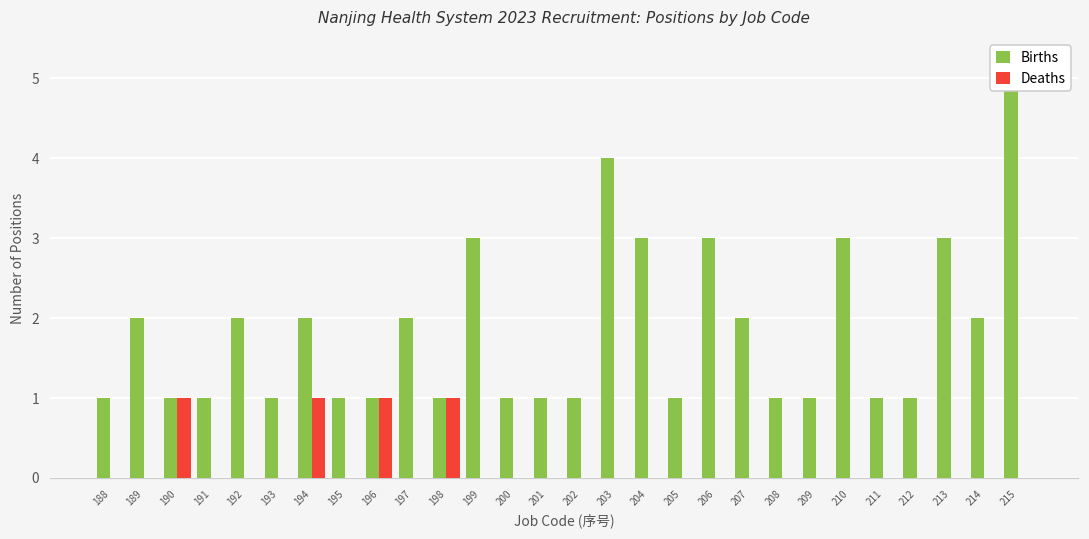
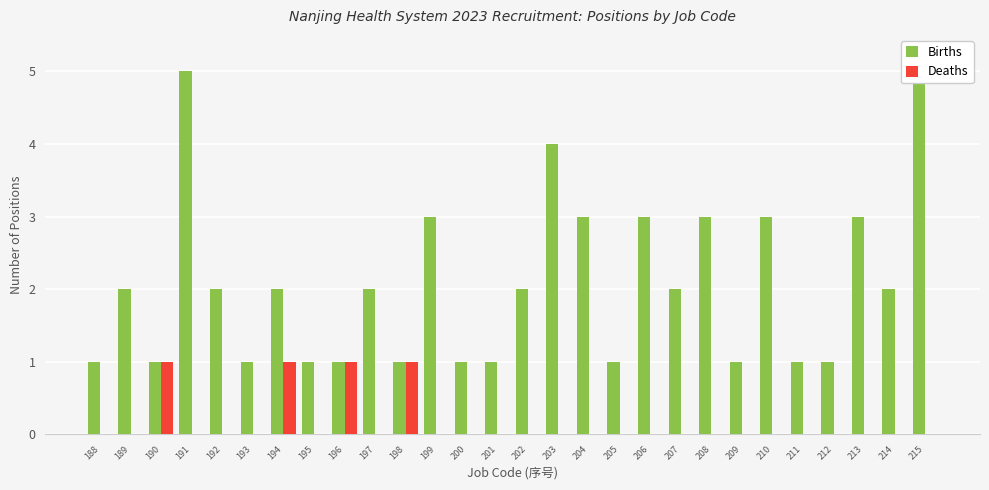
  {
    "Births": {
      "188": 1,
      "189": 2,
      "190": 1,
-     "191": 1,
+     "191": 5,
      "192": 2,
      "193": 1,
      "194": 2,
      "195": 1,
      "196": 1,
      "197": 2,
      "198": 1,
      "199": 3,
      "200": 1,
      "201": 1,
-     "202": 1,
+     "202": 2,
      "203": 4,
      "204": 3,
      "205": 1,
      "206": 3,
      "207": 2,
-     "208": 1,
+     "208": 3,
      "209": 1,
      "210": 3,
      "211": 1,
      "212": 1,
      "213": 3,
      "214": 2
    },
    "Deaths": {
      "188": 0,
      "189": 0,
      "190": 1,
      "191": 0,
      "192": 0,
      "193": 0,
      "194": 1,
      "195": 0,
      "196": 1,
      "197": 0,
      "198": 1,
      "199": 0,
      "200": 0,
      "201": 0,
      "202": 0,
      "203": 0,
      "204": 0,
      "205": 0,
      "206": 0,
      "207": 0,
      "208": 0,
      "209": 0,
      "210": 0,
      "211": 0,
      "212": 0,
      "213": 0,
      "214": 0,
      "215": 0
    }
  }
